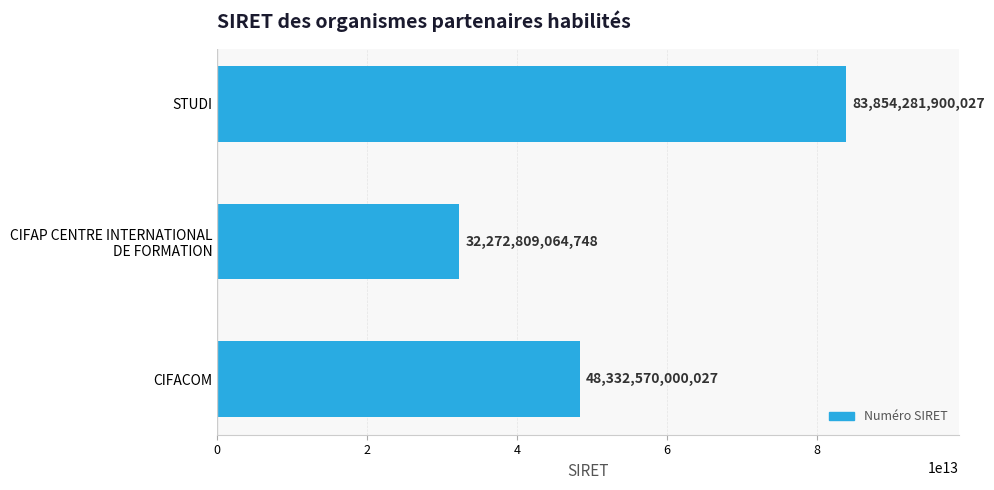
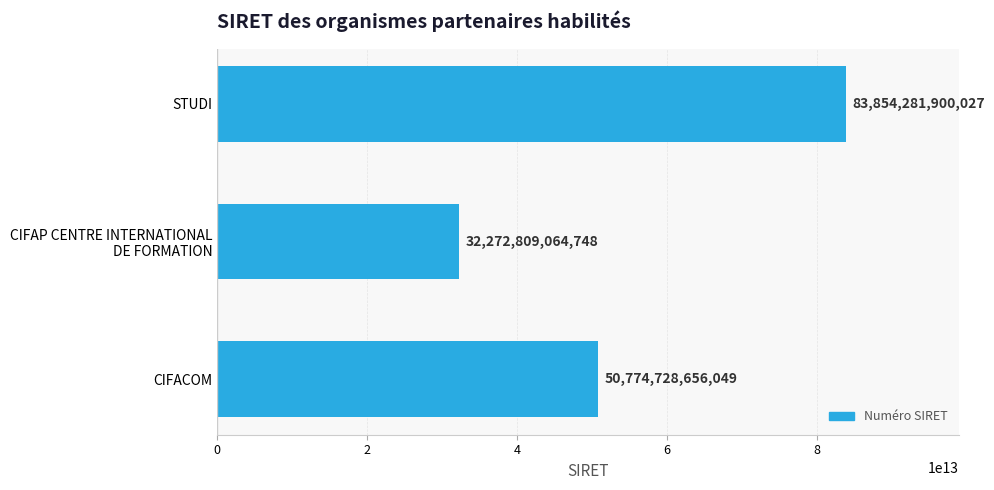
  {
    "STUDI": "83,854,281,900,027",
    "CIFAP CENTRE INTERNATIONAL DE FORMATION": "32,272,809,064,748",
-   "CIFACOM": "48,332,570,000,027"
+   "CIFACOM": "50,774,728,656,049"
  }
